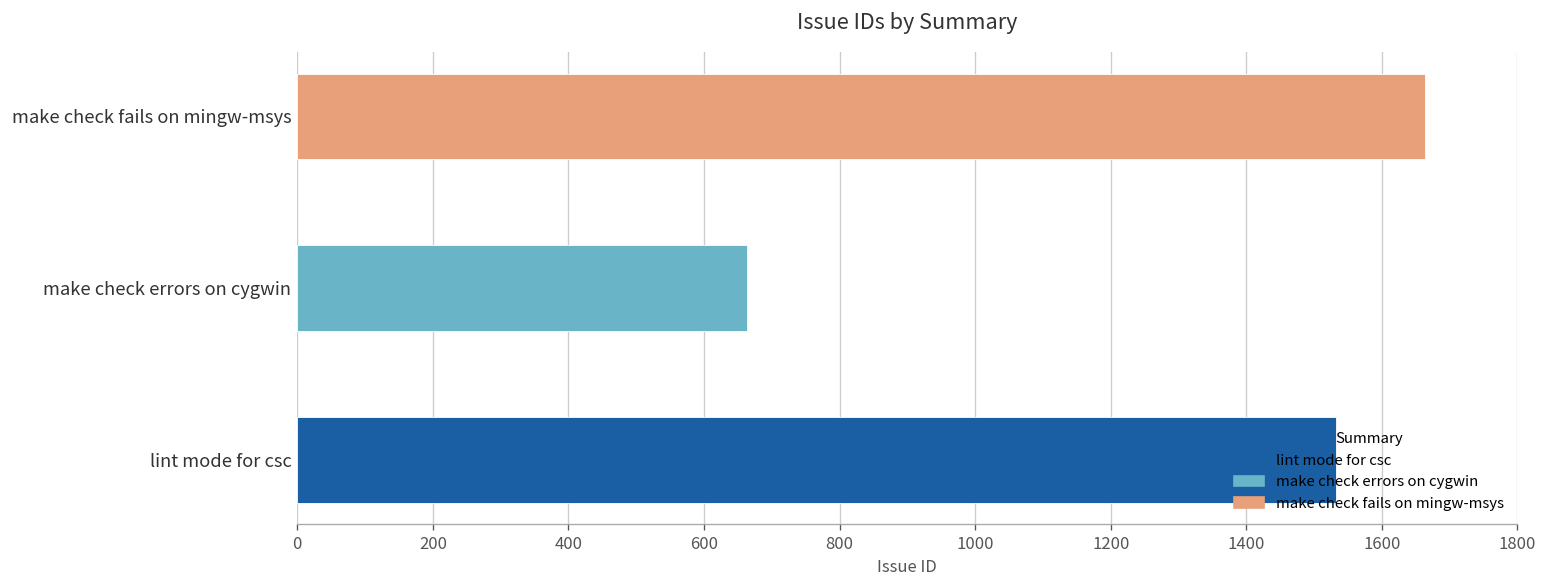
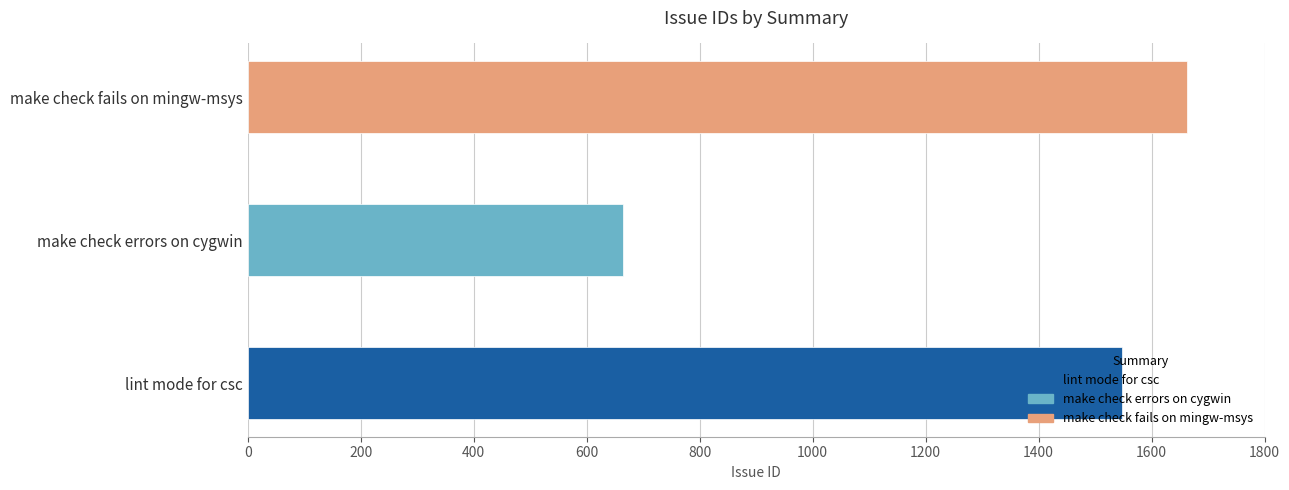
  {
    "make check fails on mingw-msys": 1660,
    "make check errors on cygwin": 660,
-   "lint mode for csc": 1530
+   "lint mode for csc": 1550
  }
